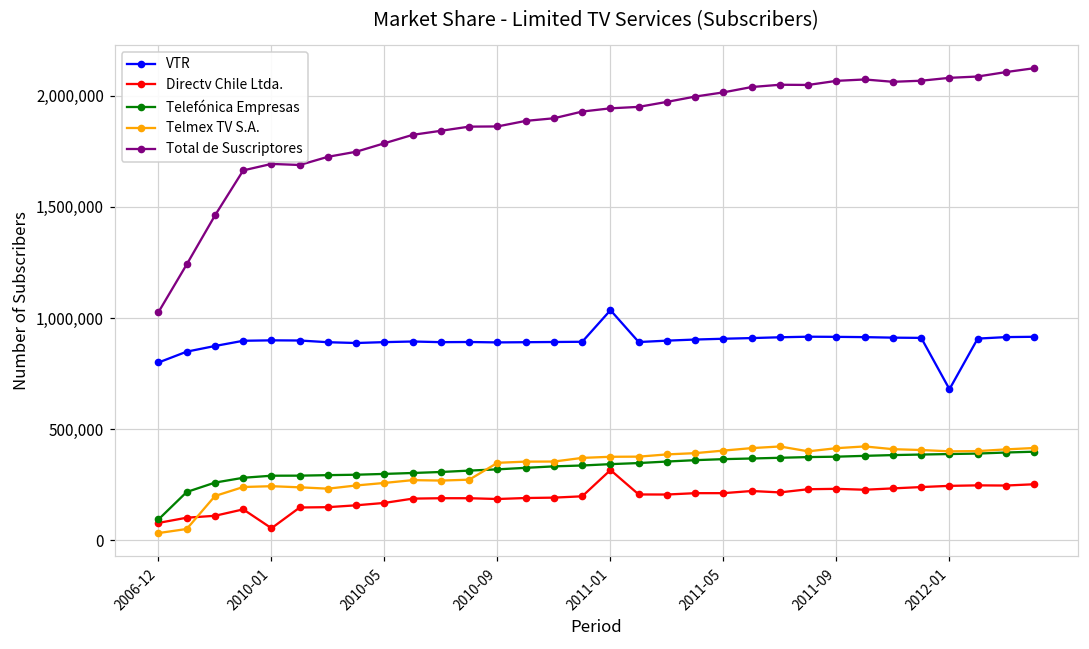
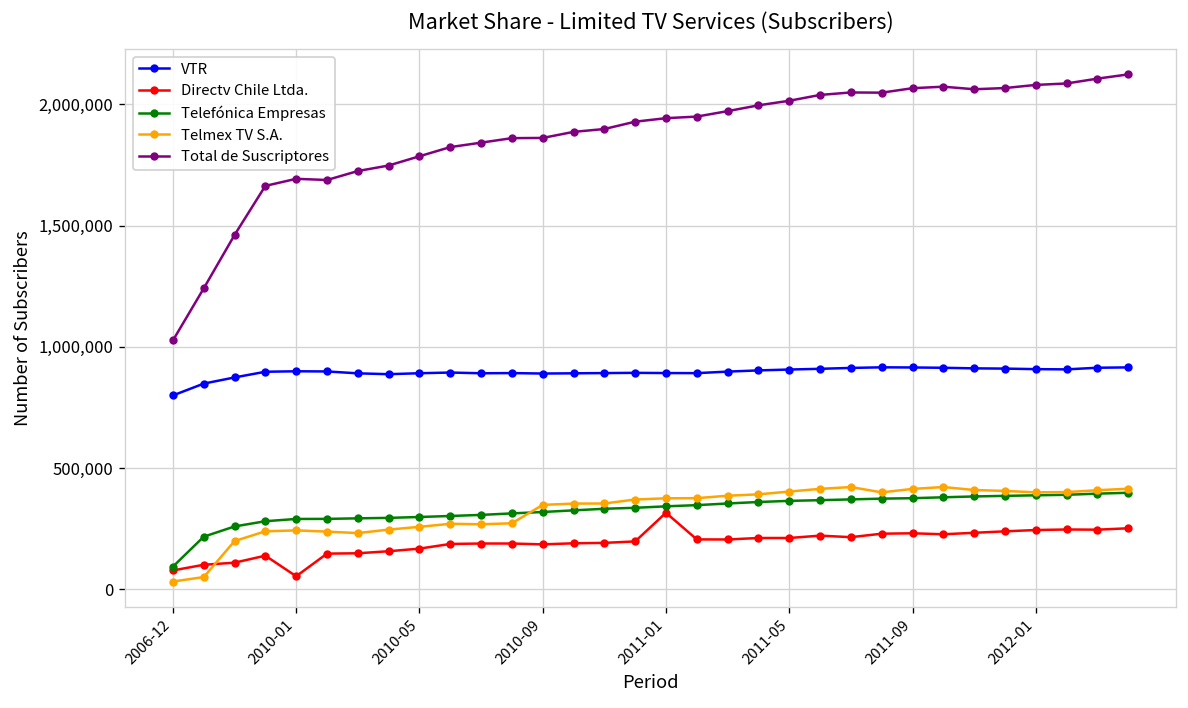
  {
    "VTR": {
      "2006-12": "800,000",
      "2010-01": "900,000",
      "2010-05": "890,000",
      "2010-09": "890,000",
-     "2011-01": "1,040,000",
+     "2011-01": "890,000",
      "2011-05": "910,000",
      "2011-09": "920,000",
-     "2012-01": "680,000"
+     "2012-01": "910,000"
    },
    "Directv Chile Ltda.": {
      "2006-12": "80,000",
      "2010-01": "50,000",
      "2010-05": "170,000",
      "2010-09": "190,000",
      "2011-01": "320,000",
      "2011-05": "210,000",
      "2011-09": "230,000",
      "2012-01": "250,000"
    },
    "Telefónica Empresas": {
      "2006-12": "90,000",
      "2010-01": "290,000",
      "2010-05": "300,000",
      "2010-09": "320,000",
      "2011-01": "340,000",
      "2011-05": "370,000",
      "2011-09": "380,000"
    },
    "Telmex TV S.A.": {
      "2006-12": "30,000",
      "2010-01": "240,000",
      "2010-05": "260,000",
      "2010-09": "350,000",
      "2011-01": "380,000",
      "2011-05": "400,000",
      "2011-09": "410,000"
    },
    "Total de Suscriptores": {
      "2006-12": "1,030,000",
      "2010-01": "1,690,000",
      "2010-05": "1,790,000",
      "2010-09": "1,860,000",
      "2011-01": "1,940,000",
      "2011-05": "2,010,000",
      "2011-09": "2,070,000",
      "2012-01": "2,080,000"
    }
  }
